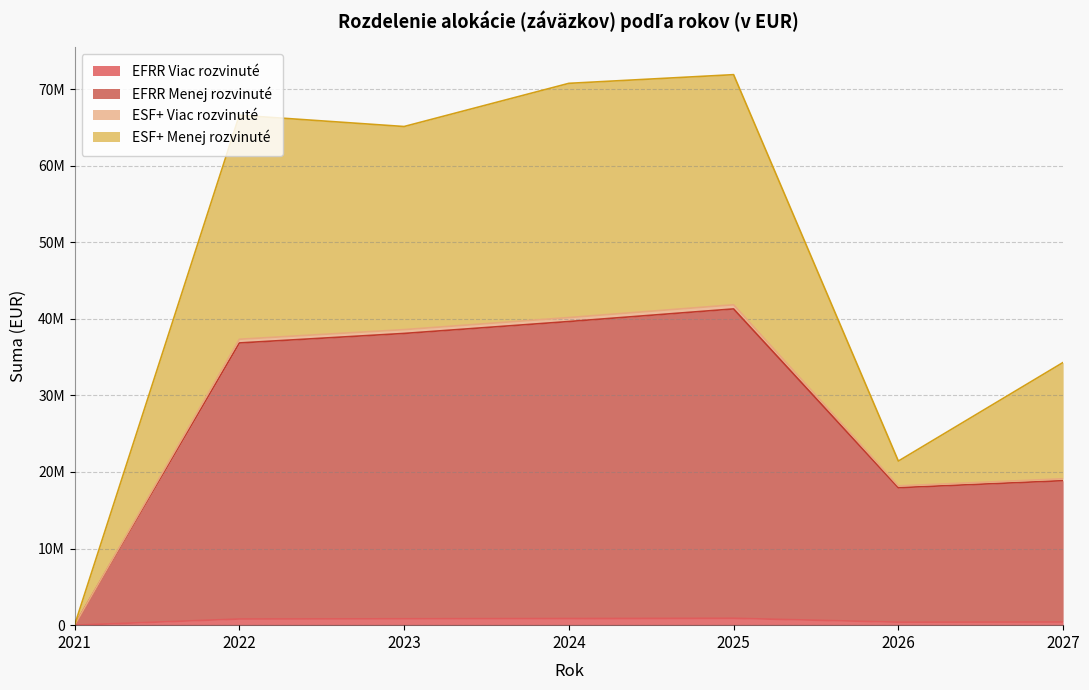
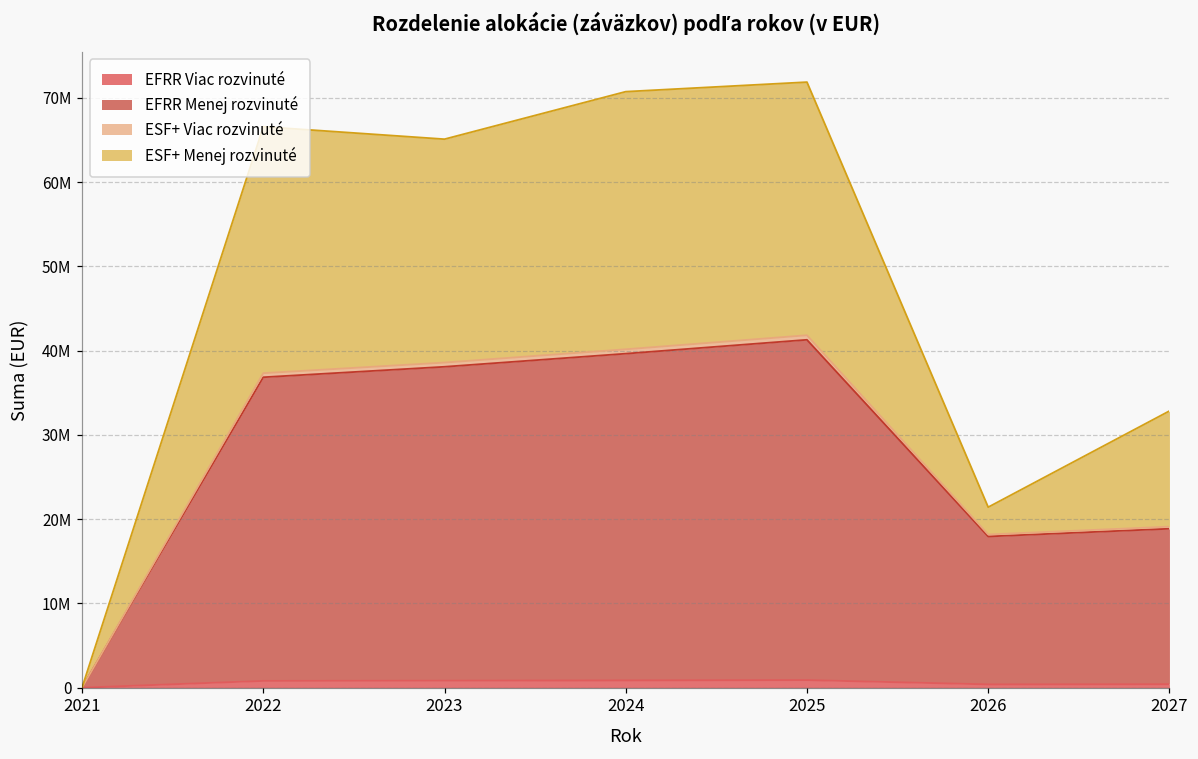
  {
    "ESF+ Viac rozvinuté": {
      "2022": 0,
      "2023": 0,
      "2024": 1000000,
      "2025": 1000000
    },
    "ESF+ Menej rozvinuté": {
      "2023": 27000000,
      "2024": 31000000,
      "2025": 30000000,
      "2026": 3000000,
-     "2027": 15000000
+     "2027": 14000000
    }
  }
